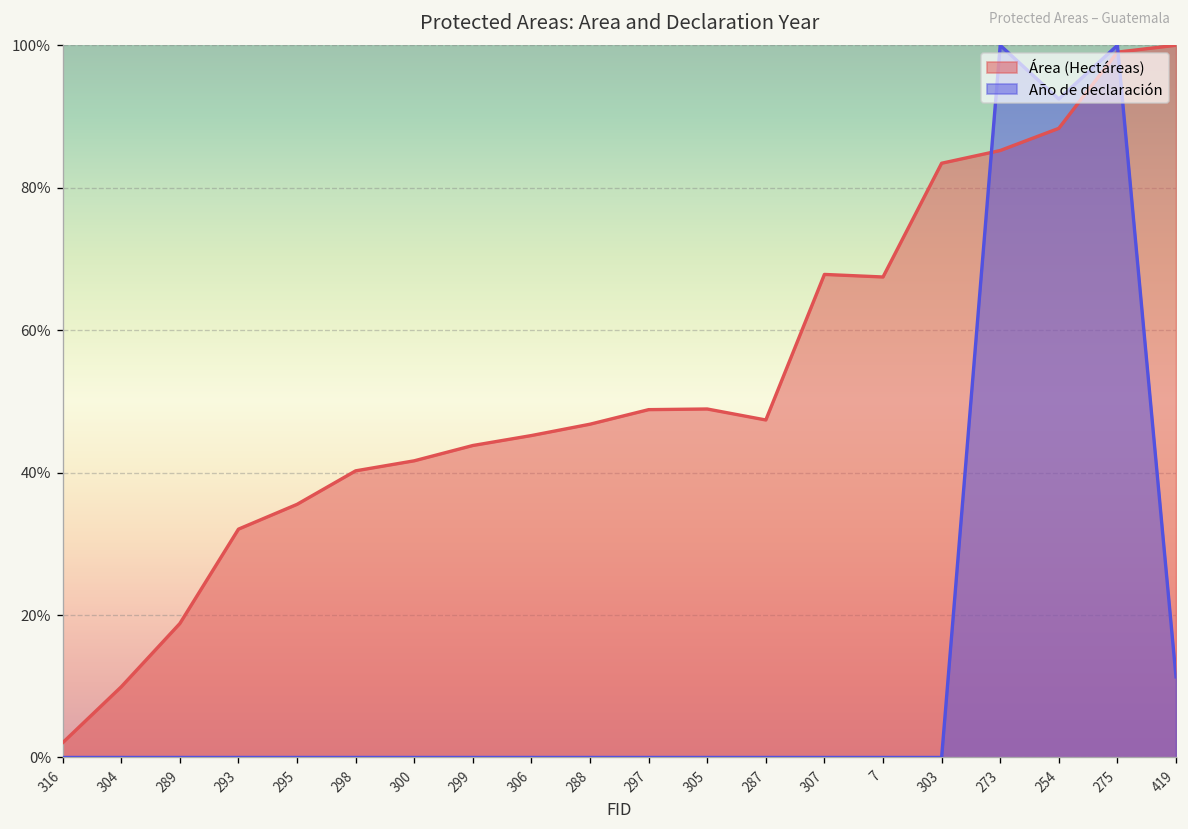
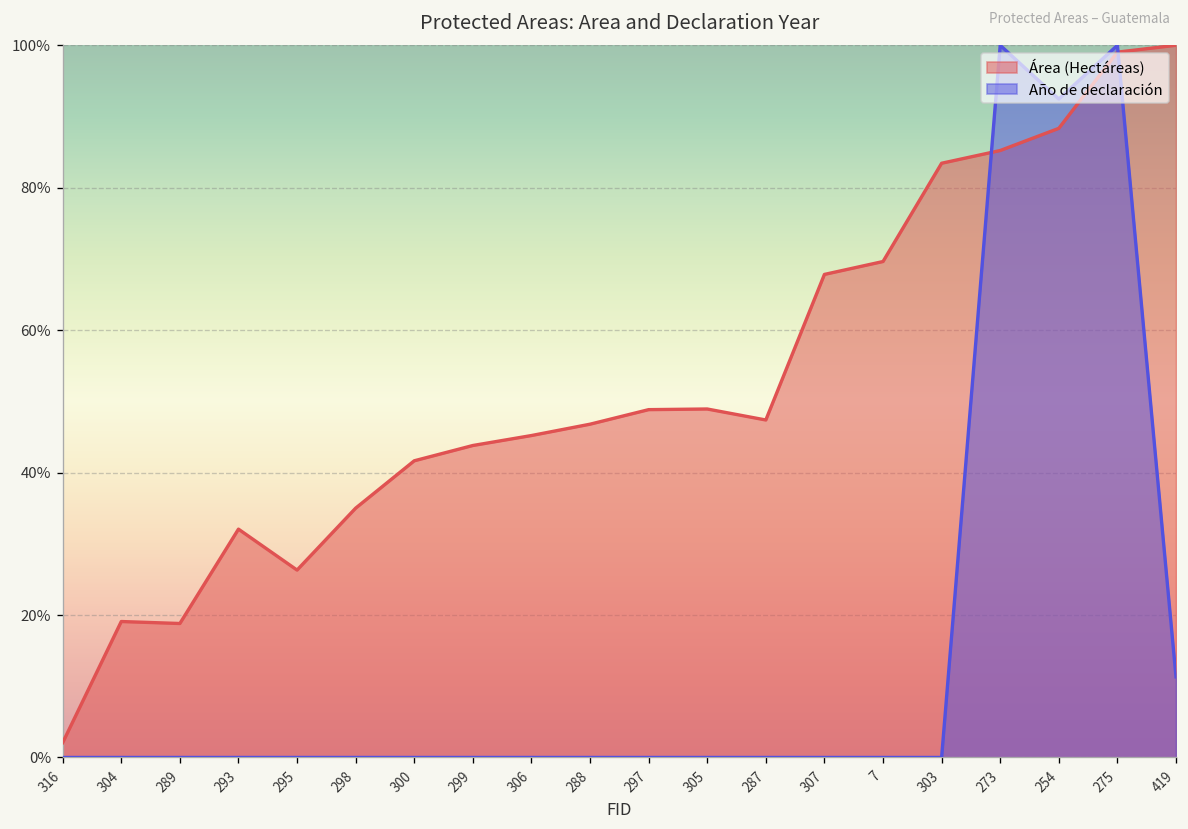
  {
    "Área (Hectáreas)": {
      "316": "2%",
-     "304": "10%",
+     "304": "19%",
      "289": "19%",
      "293": "32%",
-     "295": "36%",
-     "298": "40%",
+     "295": "26%",
+     "298": "35%",
      "300": "42%",
      "299": "44%",
      "306": "45%",
      "288": "47%",
      "297": "49%",
      "305": "49%",
      "287": "47%",
      "307": "68%",
-     "7": "67%",
+     "7": "70%",
      "303": "83%",
      "273": "85%",
      "254": "88%",
      "275": "99%",
      "419": "100%"
    },
    "Año de declaración": {
      "316": "0%",
      "304": "0%",
      "289": "0%",
      "293": "0%",
      "295": "0%",
      "298": "0%",
      "300": "0%",
      "299": "0%",
      "306": "0%",
      "288": "0%",
      "297": "0%",
      "305": "0%",
      "287": "0%",
      "307": "0%",
      "7": "0%",
      "303": "0%",
      "273": "100%",
      "275": "100%",
      "419": "11%"
    }
  }
